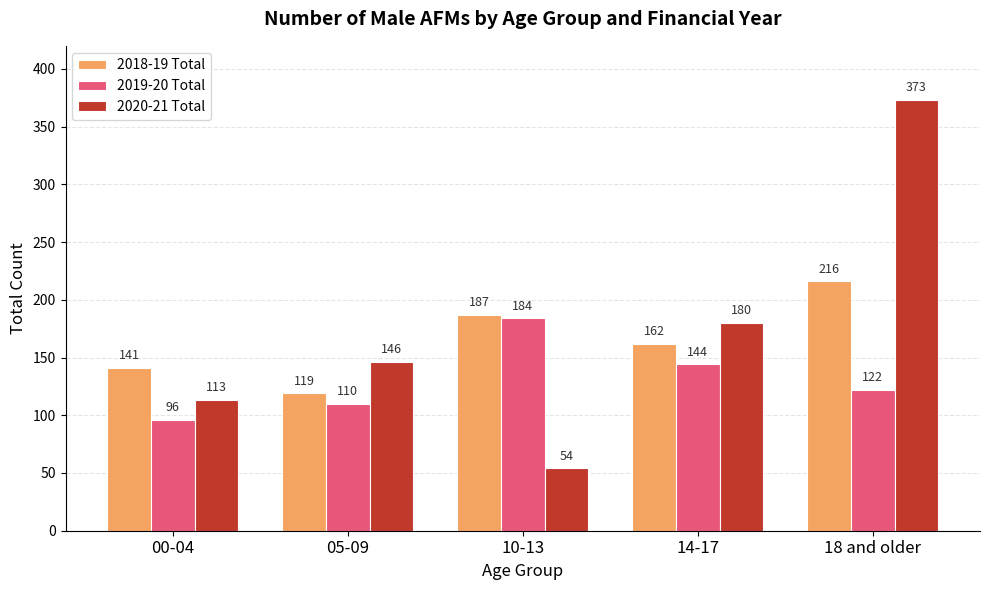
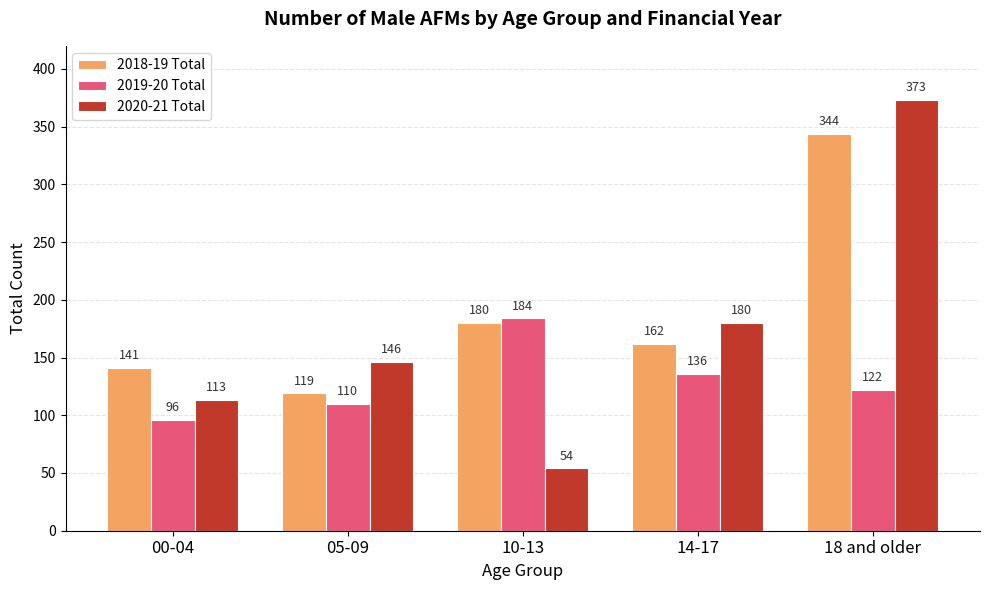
  {
    "2018-19 Total": {
      "00-04": 141,
      "05-09": 119,
-     "10-13": 187,
+     "10-13": 180,
      "14-17": 162,
-     "18 and older": 216
+     "18 and older": 344
    },
    "2019-20 Total": {
      "00-04": 96,
      "05-09": 110,
      "10-13": 184,
-     "14-17": 144,
+     "14-17": 136,
      "18 and older": 122
    },
    "2020-21 Total": {
      "00-04": 113,
      "05-09": 146,
      "10-13": 54,
      "14-17": 180,
      "18 and older": 373
    }
  }
